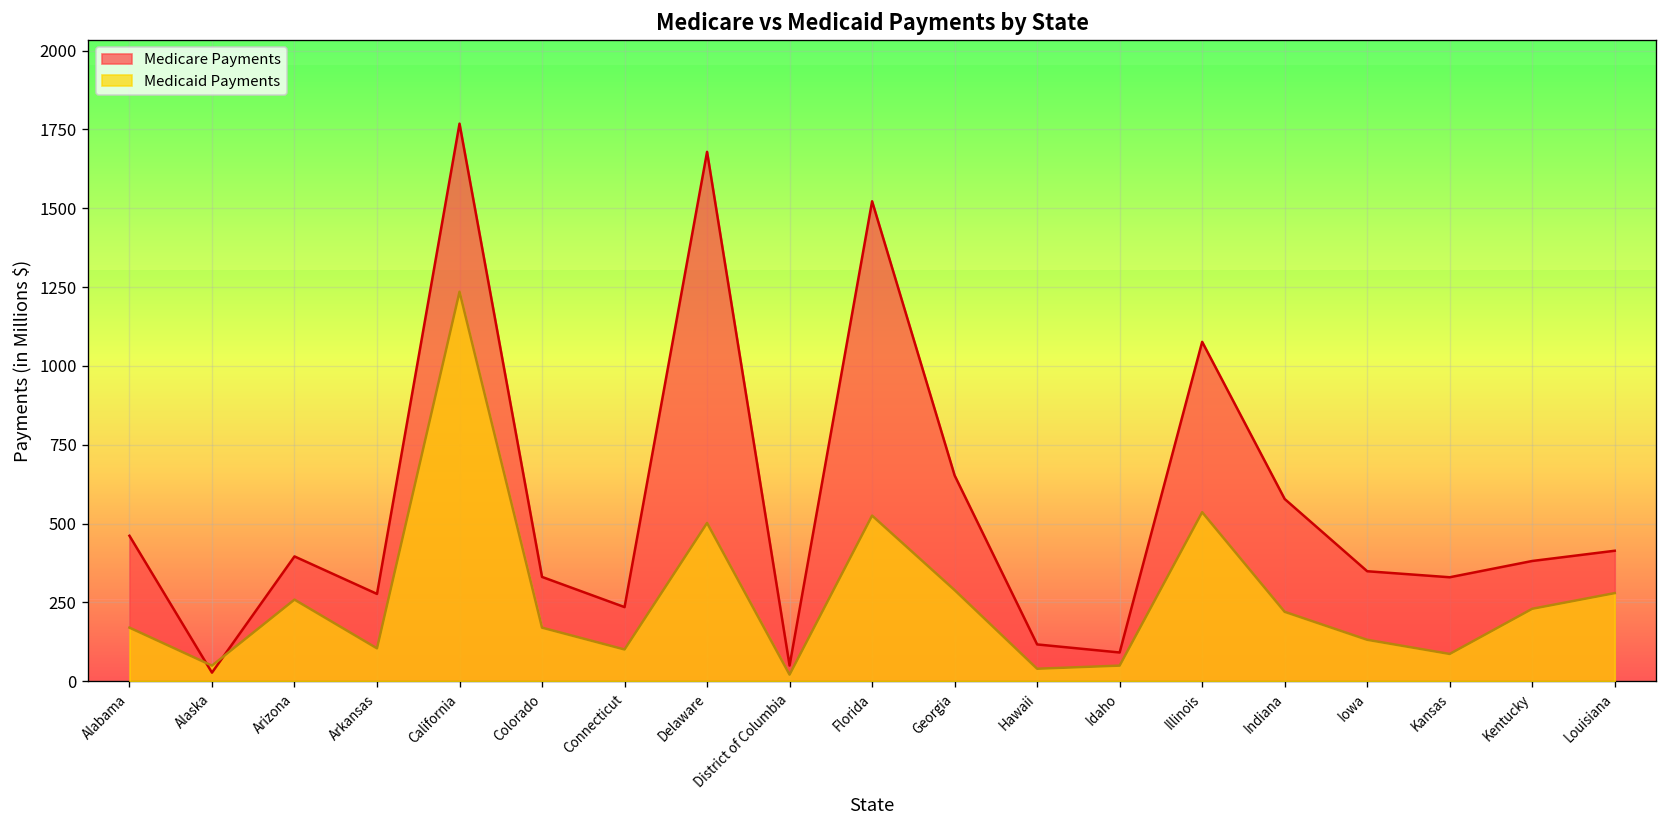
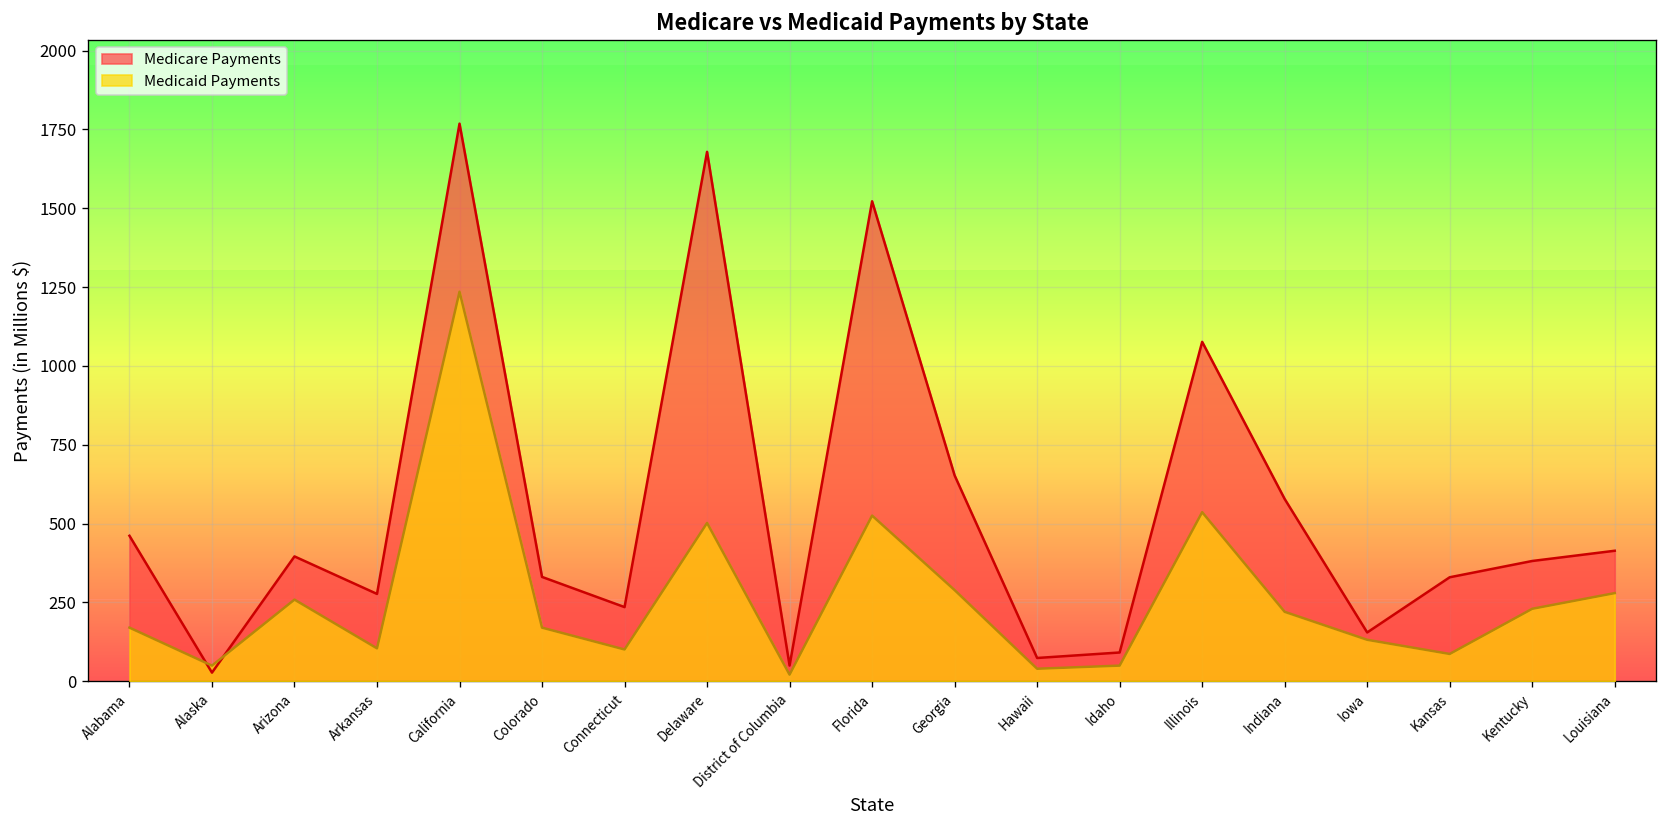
  {
    "Medicare Payments": {
      "Alabama": 460,
      "Alaska": 30,
      "Arizona": 400,
      "Arkansas": 280,
      "California": 1770,
      "Colorado": 330,
      "Connecticut": 240,
      "Delaware": 1680,
      "District of Columbia": 50,
      "Florida": 1520,
      "Georgia": 650,
-     "Hawaii": 120,
+     "Hawaii": 70,
      "Idaho": 90,
      "Illinois": 1080,
      "Indiana": 580,
-     "Iowa": 350,
+     "Iowa": 150,
      "Kansas": 330,
      "Kentucky": 380,
      "Louisiana": 410
    },
    "Medicaid Payments": {
      "Alabama": 170,
      "Alaska": 50,
      "Arizona": 260,
      "Arkansas": 100,
      "California": 1240,
      "Colorado": 170,
      "Connecticut": 100,
      "Delaware": 500,
      "District of Columbia": 20,
      "Florida": 530,
      "Georgia": 290,
      "Hawaii": 40,
      "Idaho": 50,
      "Illinois": 540,
      "Indiana": 220,
      "Iowa": 130,
      "Kansas": 90,
      "Kentucky": 230,
      "Louisiana": 280
    }
  }
